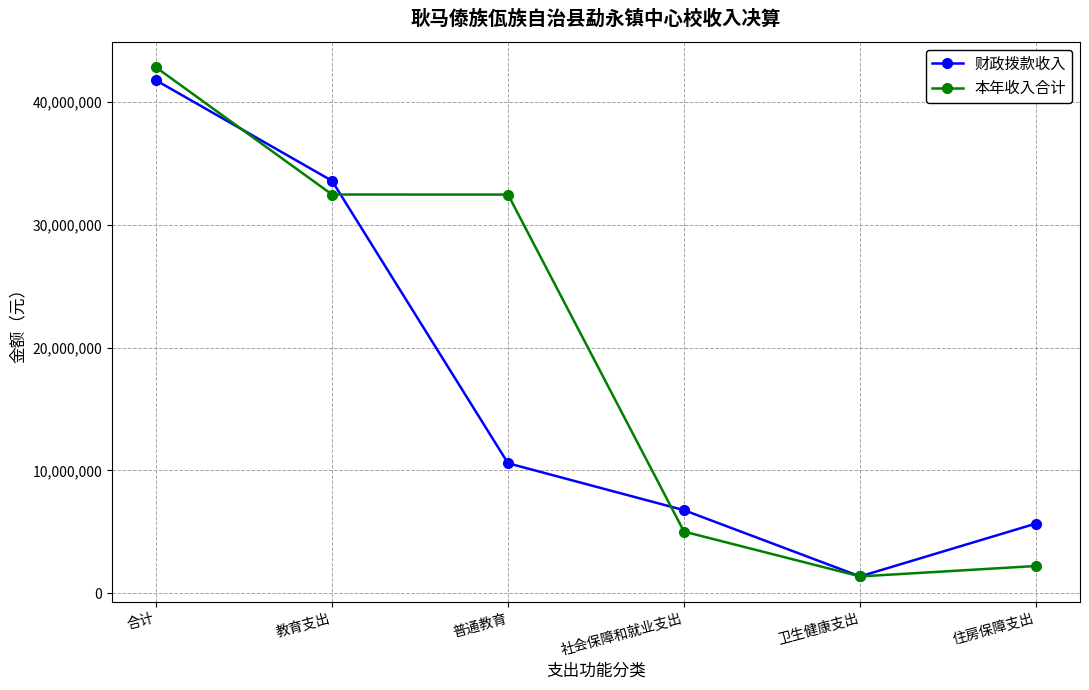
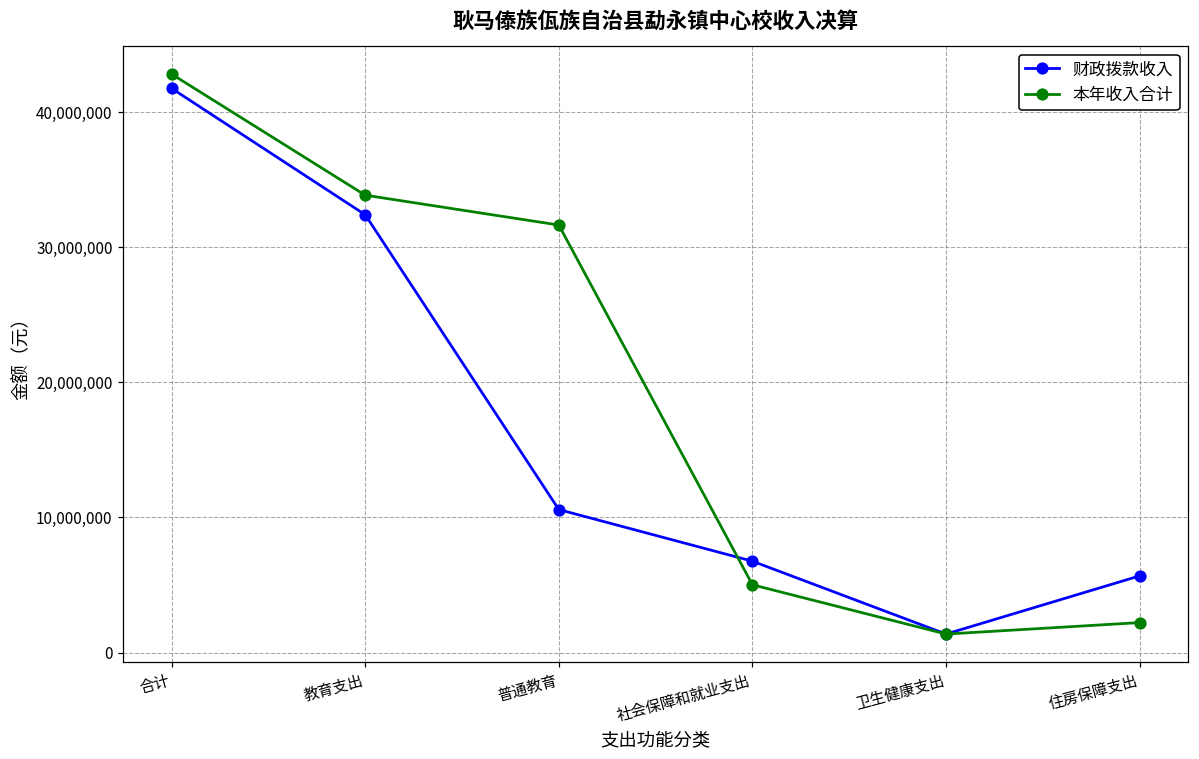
  {
    "财政拨款收入": {
      "合计": "41,800,000",
-     "教育支出": "33,600,000",
+     "教育支出": "32,400,000",
      "普通教育": "10,600,000",
      "社会保障和就业支出": "6,800,000",
      "住房保障支出": "5,700,000"
    },
    "本年收入合计": {
      "合计": "42,800,000",
-     "教育支出": "32,500,000",
-     "普通教育": "32,500,000",
+     "教育支出": "33,900,000",
+     "普通教育": "31,700,000",
      "社会保障和就业支出": "5,000,000",
      "住房保障支出": "2,200,000"
    }
  }
